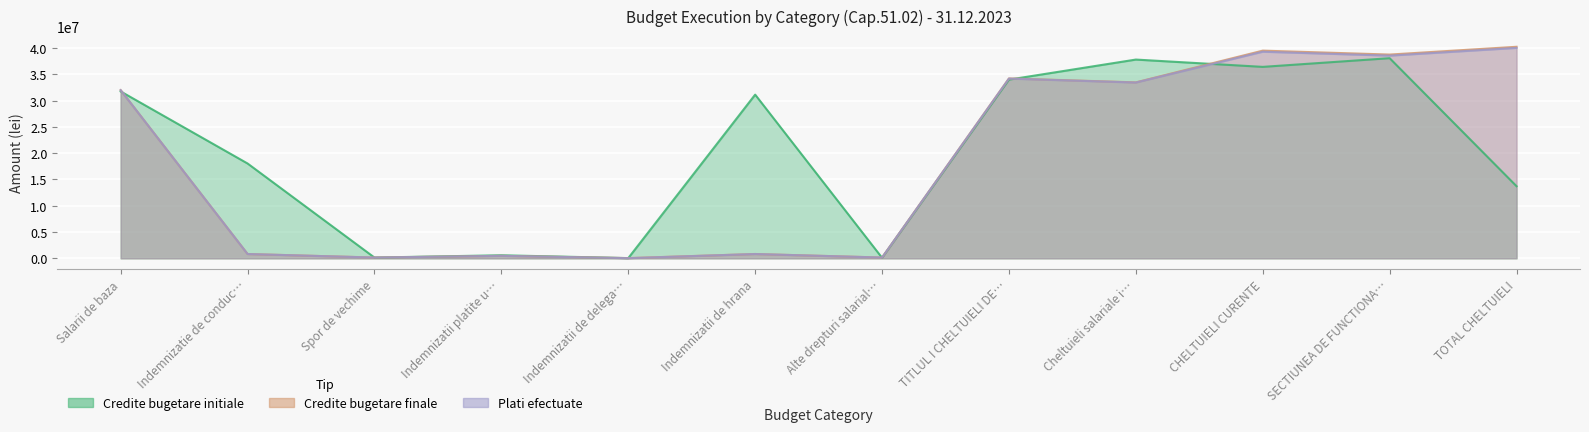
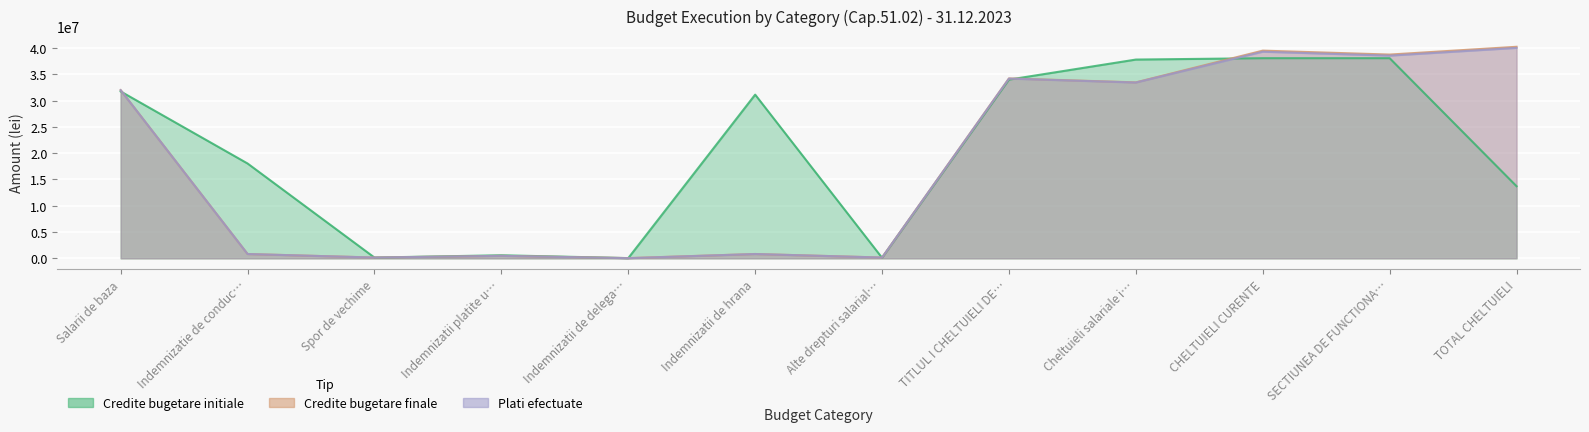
  {
    "Credite bugetare initiale": {
      "Indemnizatie de conduc…": 18000000,
      "Indemnizatii de hrana": 31000000,
      "Cheltuieli salariale i…": 38000000,
-     "CHELTUIELI CURENTE": 36000000,
+     "CHELTUIELI CURENTE": 38000000,
      "TOTAL CHELTUIELI": 14000000
    }
  }
